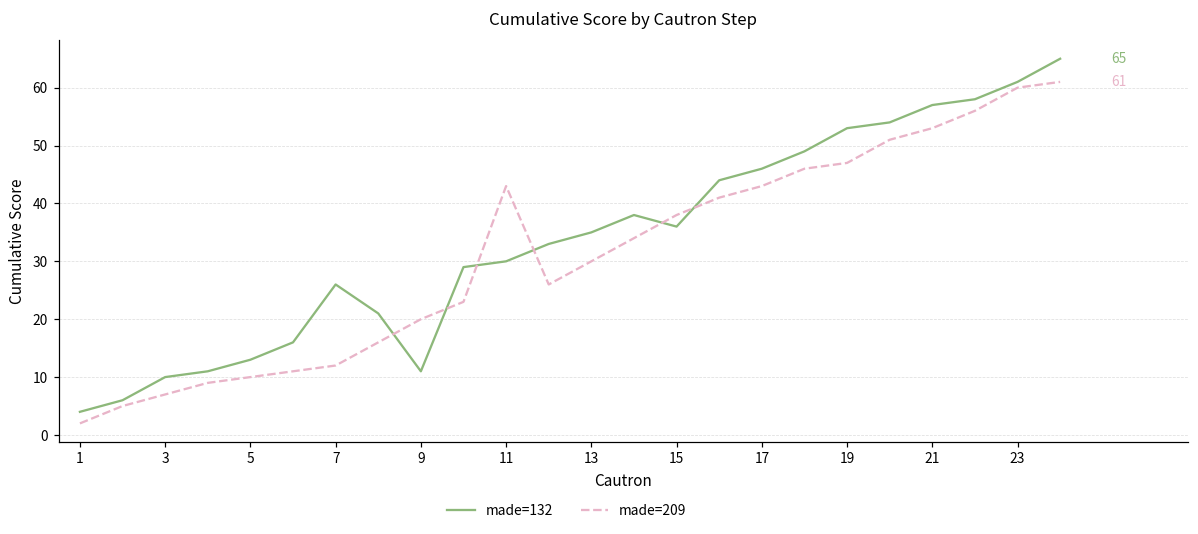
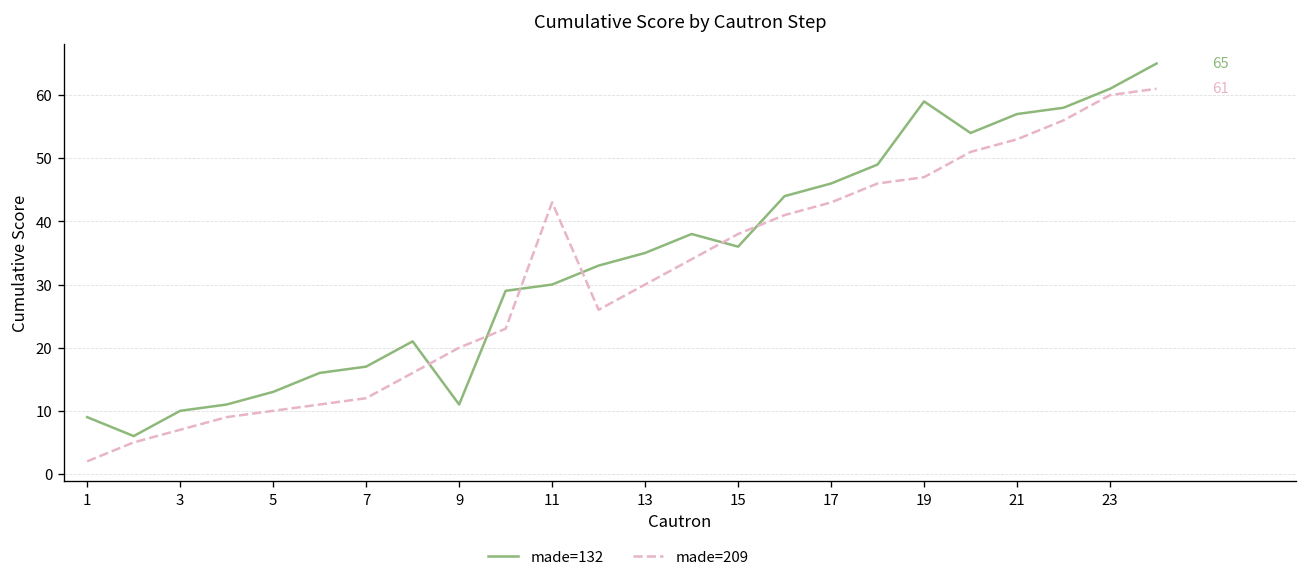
  {
    "made=132": {
-     "1": 4,
+     "1": 9,
      "3": 10,
      "5": 13,
-     "7": 26,
+     "7": 17,
      "9": 11,
      "11": 30,
      "13": 35,
      "15": 36,
      "17": 46,
-     "19": 53,
+     "19": 59,
      "21": 57,
      "23": 61
    },
    "made=209": {
      "1": 2,
      "3": 7,
      "5": 10,
      "7": 12,
      "9": 20,
      "11": 43,
      "13": 30,
      "15": 38,
      "17": 43,
      "19": 47,
      "21": 53,
      "23": 60
    }
  }
